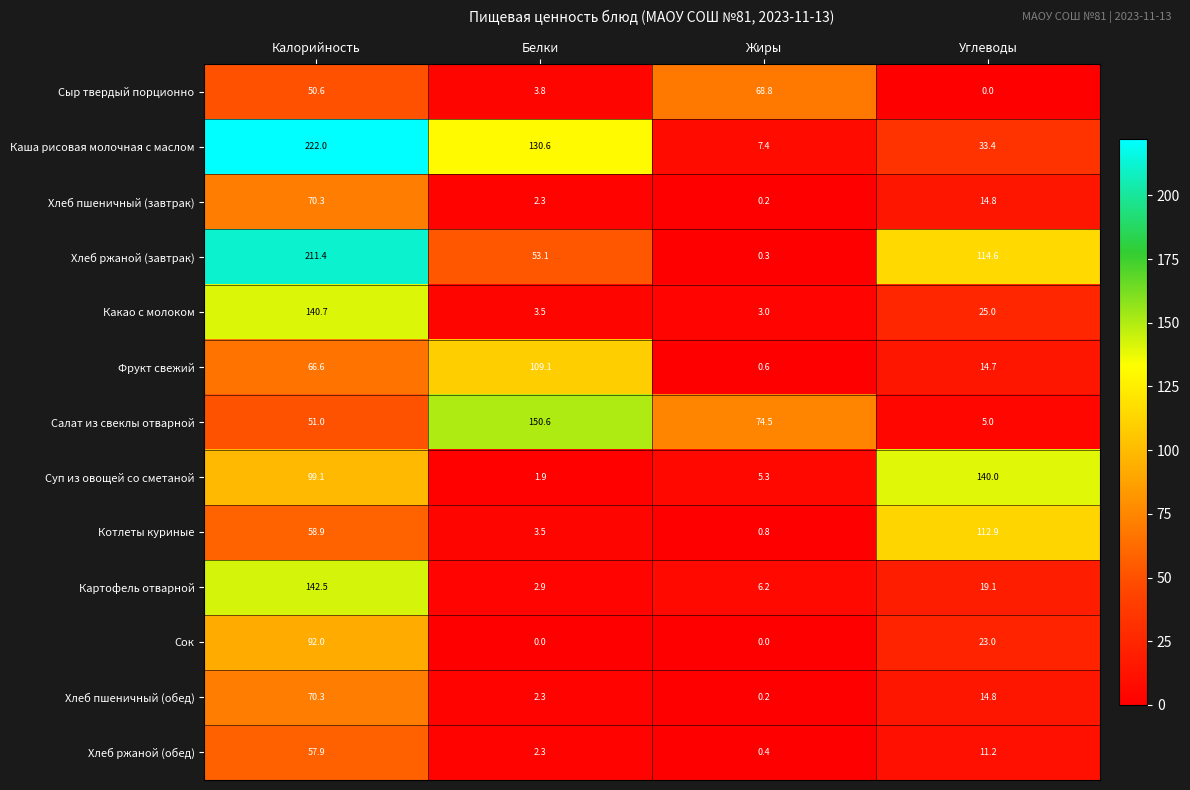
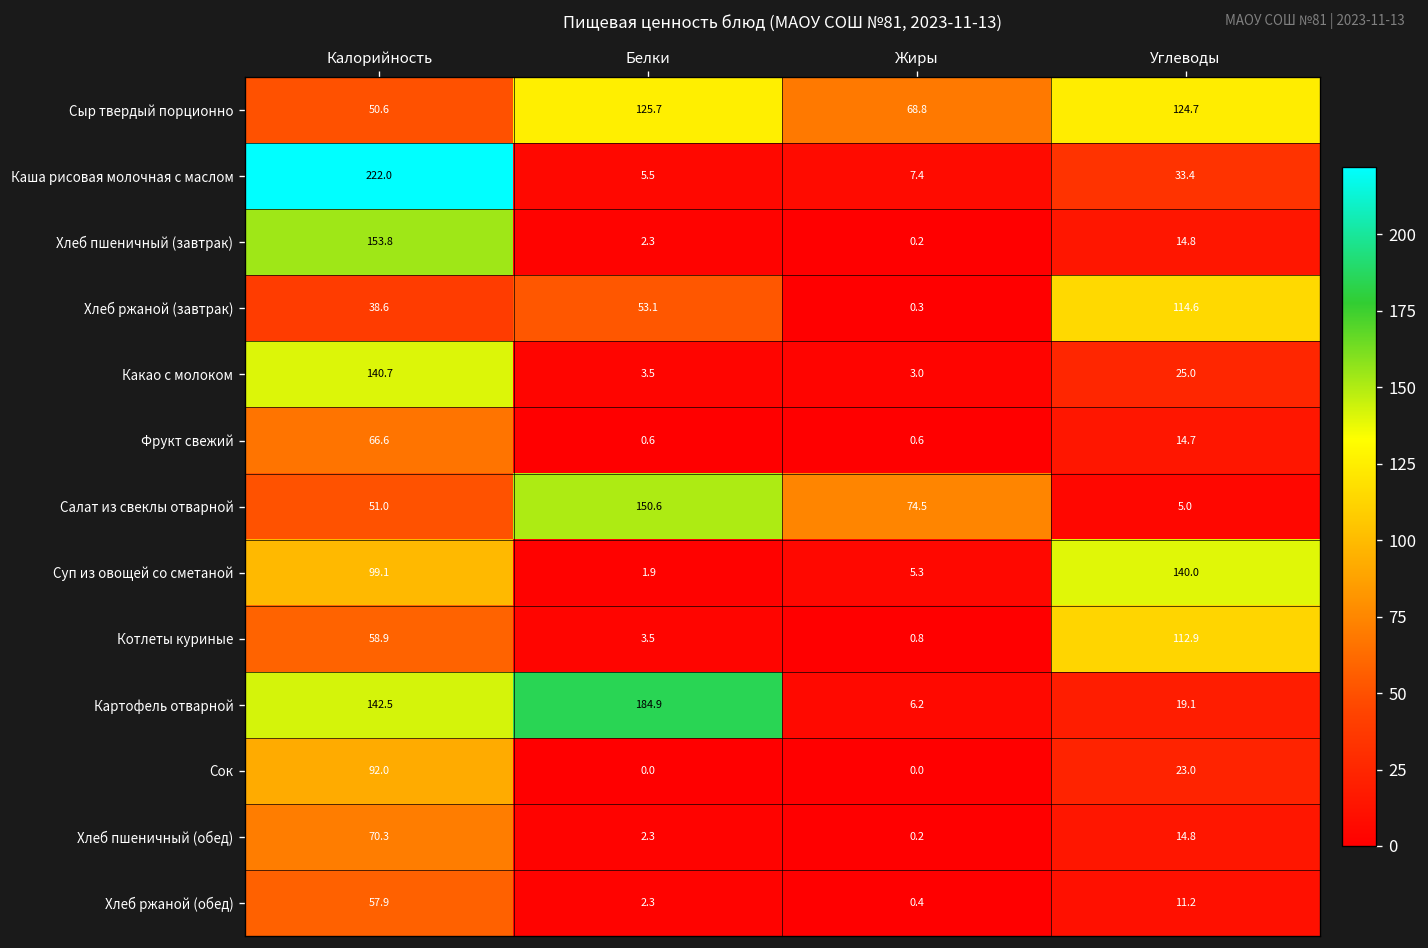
  {
    "Сыр твердый порционно": {
      "Калорийность": 50.6,
-     "Белки": 3.8,
+     "Белки": 125.7,
      "Жиры": 68.8,
-     "Углеводы": 0.0
+     "Углеводы": 124.7
    },
    "Каша рисовая молочная с маслом": {
      "Калорийность": 222.0,
-     "Белки": 130.6,
+     "Белки": 5.5,
      "Жиры": 7.4,
      "Углеводы": 33.4
    },
    "Хлеб пшеничный (завтрак)": {
-     "Калорийность": 70.3,
+     "Калорийность": 153.8,
      "Белки": 2.3,
      "Жиры": 0.2,
      "Углеводы": 14.8
    },
    "Хлеб ржаной (завтрак)": {
-     "Калорийность": 211.4,
+     "Калорийность": 38.6,
      "Белки": 53.1,
      "Жиры": 0.3,
      "Углеводы": 114.6
    },
    "Какао с молоком": {
      "Калорийность": 140.7,
      "Белки": 3.5,
      "Жиры": 3.0,
      "Углеводы": 25.0
    },
    "Фрукт свежий": {
      "Калорийность": 66.6,
-     "Белки": 109.1,
+     "Белки": 0.6,
      "Жиры": 0.6,
      "Углеводы": 14.7
    },
    "Салат из свеклы отварной": {
      "Калорийность": 51.0,
      "Белки": 150.6,
      "Жиры": 74.5,
      "Углеводы": 5.0
    },
    "Суп из овощей со сметаной": {
      "Калорийность": 99.1,
      "Белки": 1.9,
      "Жиры": 5.3,
      "Углеводы": 140.0
    },
    "Котлеты куриные": {
      "Калорийность": 58.9,
      "Белки": 3.5,
      "Жиры": 0.8,
      "Углеводы": 112.9
    },
    "Картофель отварной": {
      "Калорийность": 142.5,
-     "Белки": 2.9,
+     "Белки": 184.9,
      "Жиры": 6.2,
      "Углеводы": 19.1
    },
    "Сок": {
      "Калорийность": 92.0,
      "Белки": 0.0,
      "Жиры": 0.0,
      "Углеводы": 23.0
    },
    "Хлеб пшеничный (обед)": {
      "Калорийность": 70.3,
      "Белки": 2.3,
      "Жиры": 0.2,
      "Углеводы": 14.8
    },
    "Хлеб ржаной (обед)": {
      "Калорийность": 57.9,
      "Белки": 2.3,
      "Жиры": 0.4,
      "Углеводы": 11.2
    }
  }
